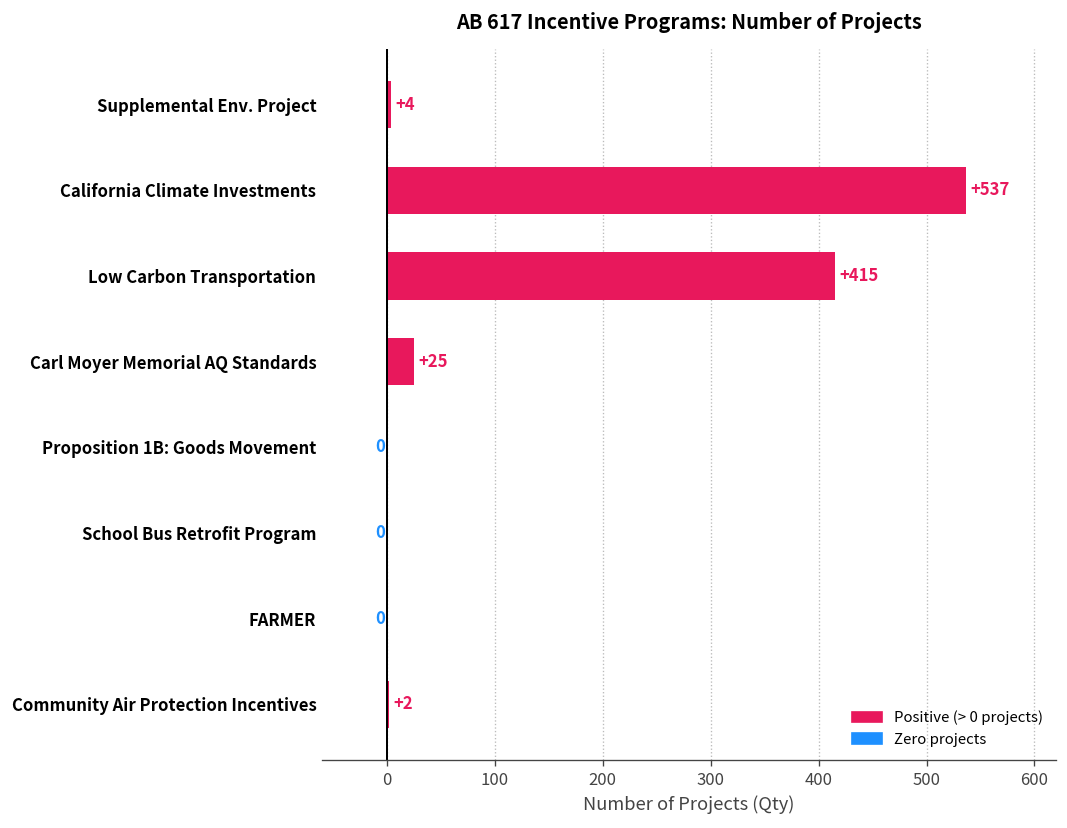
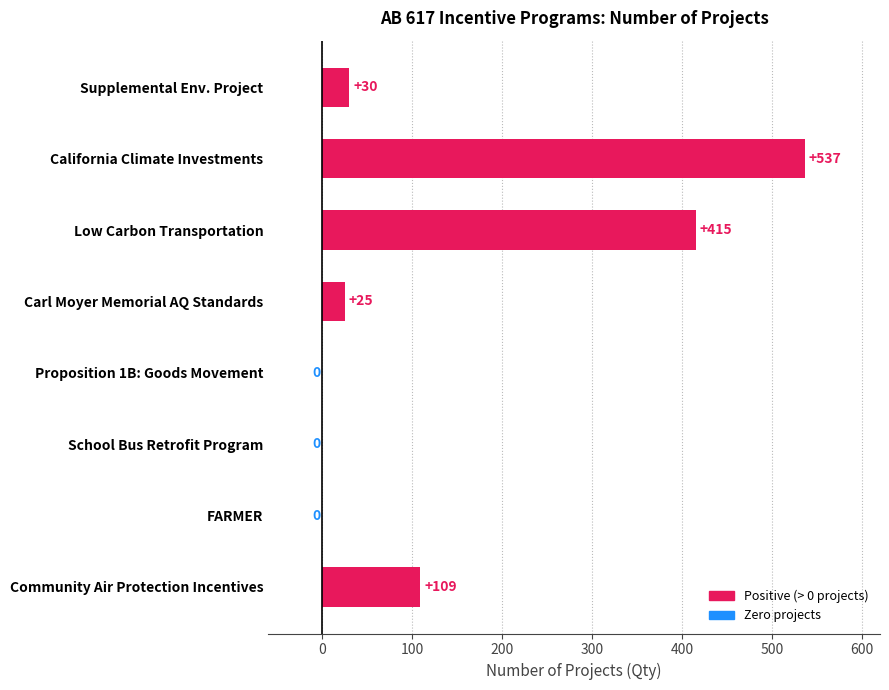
  {
-   "Supplemental Env. Project": "+4",
+   "Supplemental Env. Project": "+30",
    "California Climate Investments": "+537",
    "Low Carbon Transportation": "+415",
    "Carl Moyer Memorial AQ Standards": "+25",
    "Proposition 1B: Goods Movement": "0",
    "School Bus Retrofit Program": "0",
    "FARMER": "0",
-   "Community Air Protection Incentives": "+2"
+   "Community Air Protection Incentives": "+109"
  }
